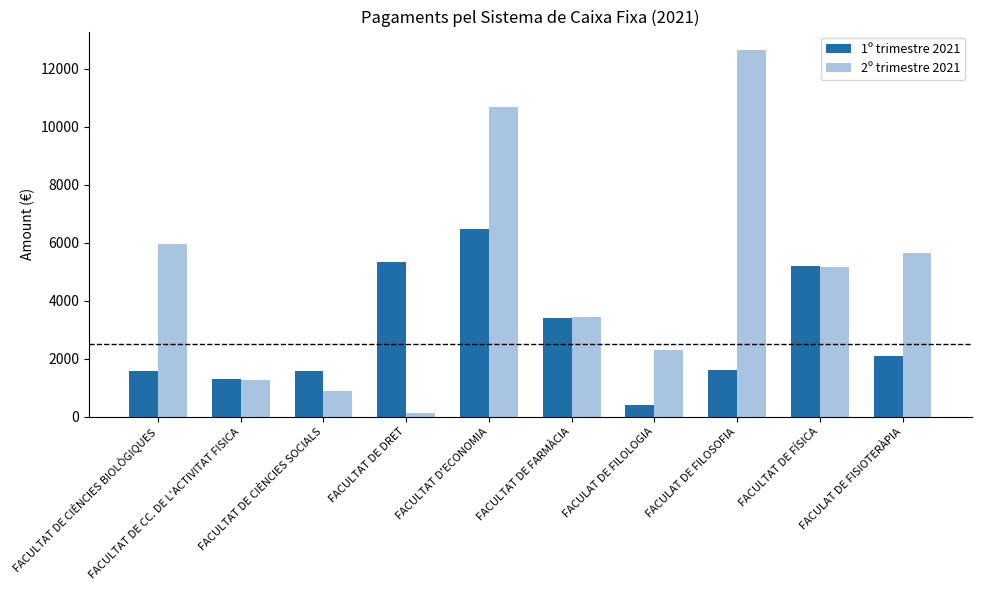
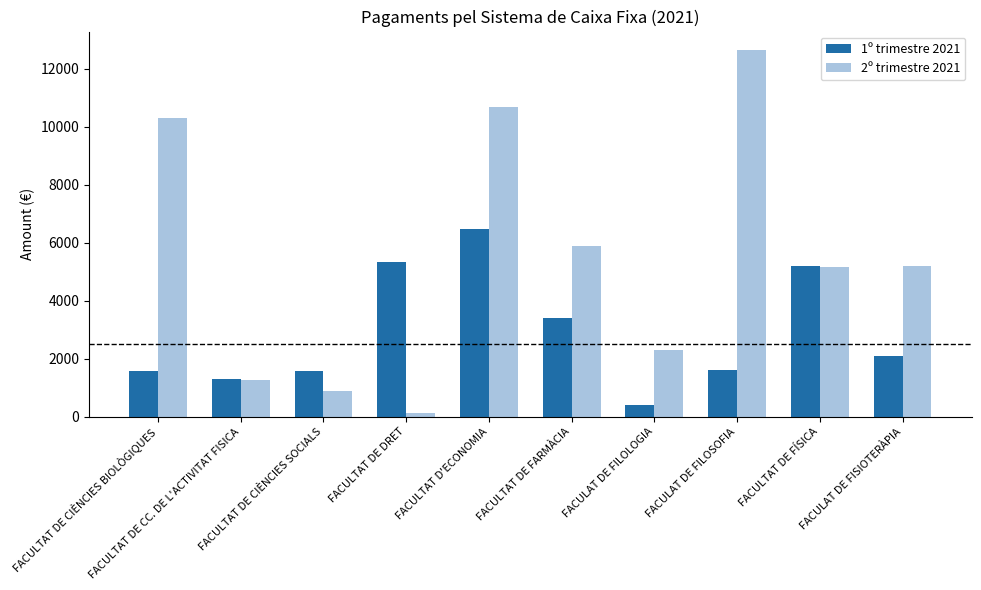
  {
    "1º trimestre 2021": {
      "FACULTAT DE CIÈNCIES BIOLÒGIQUES": 1600,
      "FACULTAT DE CC. DE L'ACTIVITAT FISICA": 1300,
      "FACULTAT DE CIÈNCIES SOCIALS": 1600,
      "FACULTAT DE DRET": 5300,
      "FACULTAT D'ECONOMIA": 6500,
      "FACULTAT DE FARMÀCIA": 3400,
      "FACULAT DE FILOLOGIA": 400,
      "FACULAT DE FILOSOFIA": 1600,
      "FACULTAT DE FÍSICA": 5200,
      "FACULAT DE FISIOTERÀPIA": 2100
    },
    "2º trimestre 2021": {
-     "FACULTAT DE CIÈNCIES BIOLÒGIQUES": 5900,
+     "FACULTAT DE CIÈNCIES BIOLÒGIQUES": 10300,
      "FACULTAT DE CC. DE L'ACTIVITAT FISICA": 1300,
      "FACULTAT DE CIÈNCIES SOCIALS": 900,
      "FACULTAT DE DRET": 100,
      "FACULTAT D'ECONOMIA": 10700,
-     "FACULTAT DE FARMÀCIA": 3400,
+     "FACULTAT DE FARMÀCIA": 5900,
      "FACULAT DE FILOLOGIA": 2300,
      "FACULAT DE FILOSOFIA": 12600,
      "FACULTAT DE FÍSICA": 5200,
-     "FACULAT DE FISIOTERÀPIA": 5600
+     "FACULAT DE FISIOTERÀPIA": 5200
    }
  }
